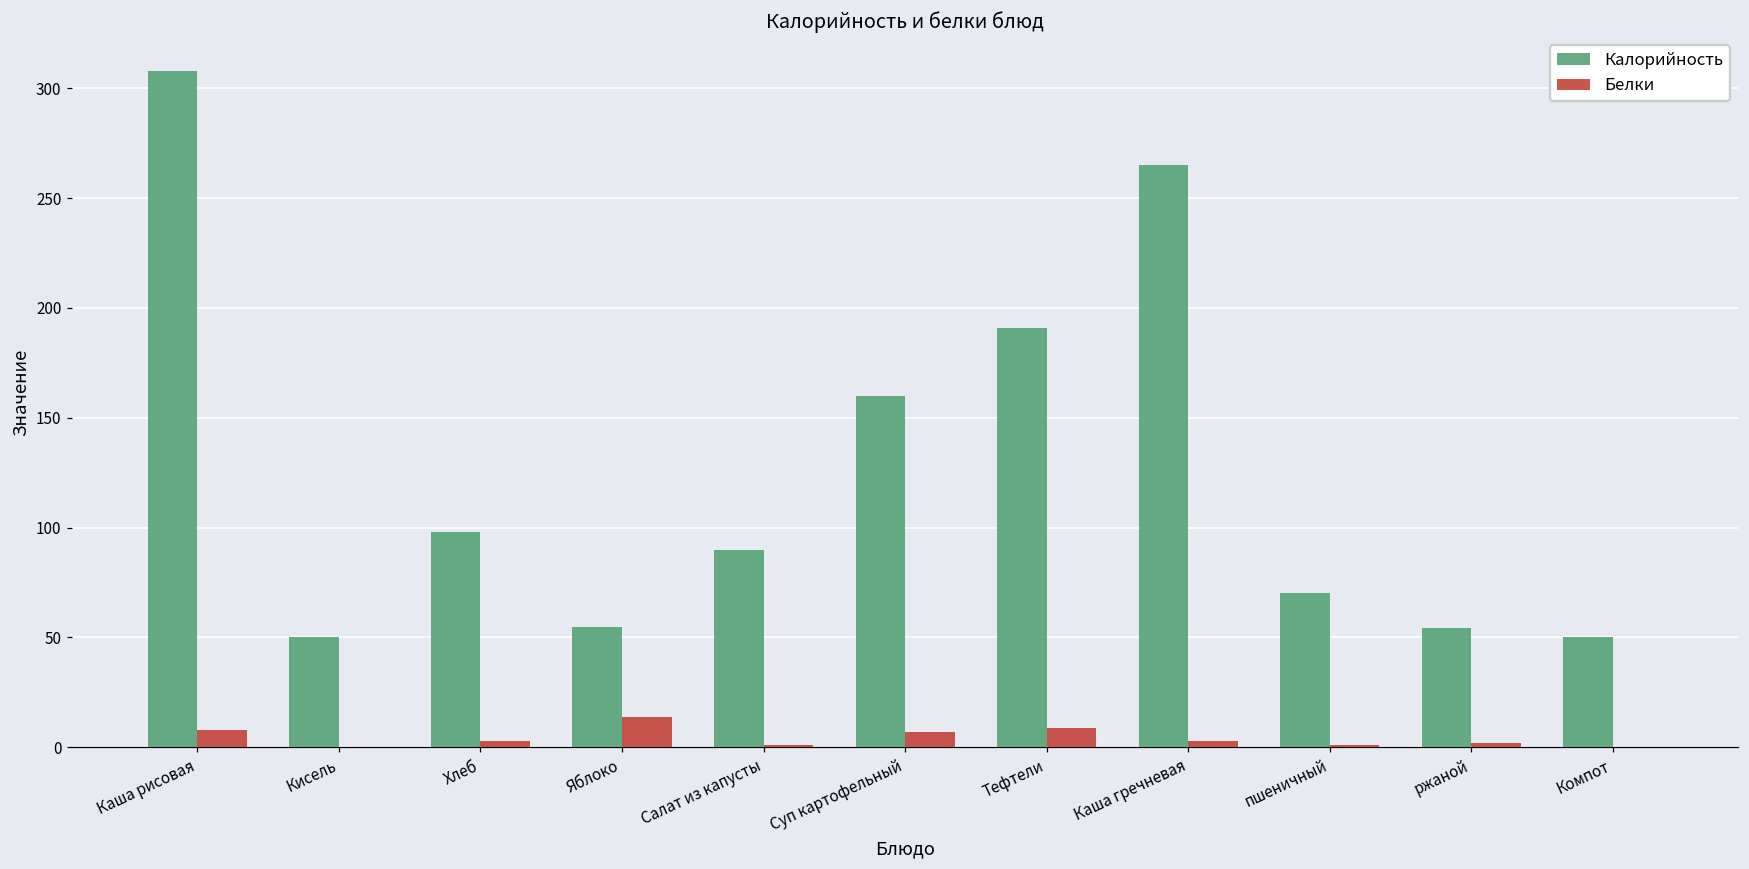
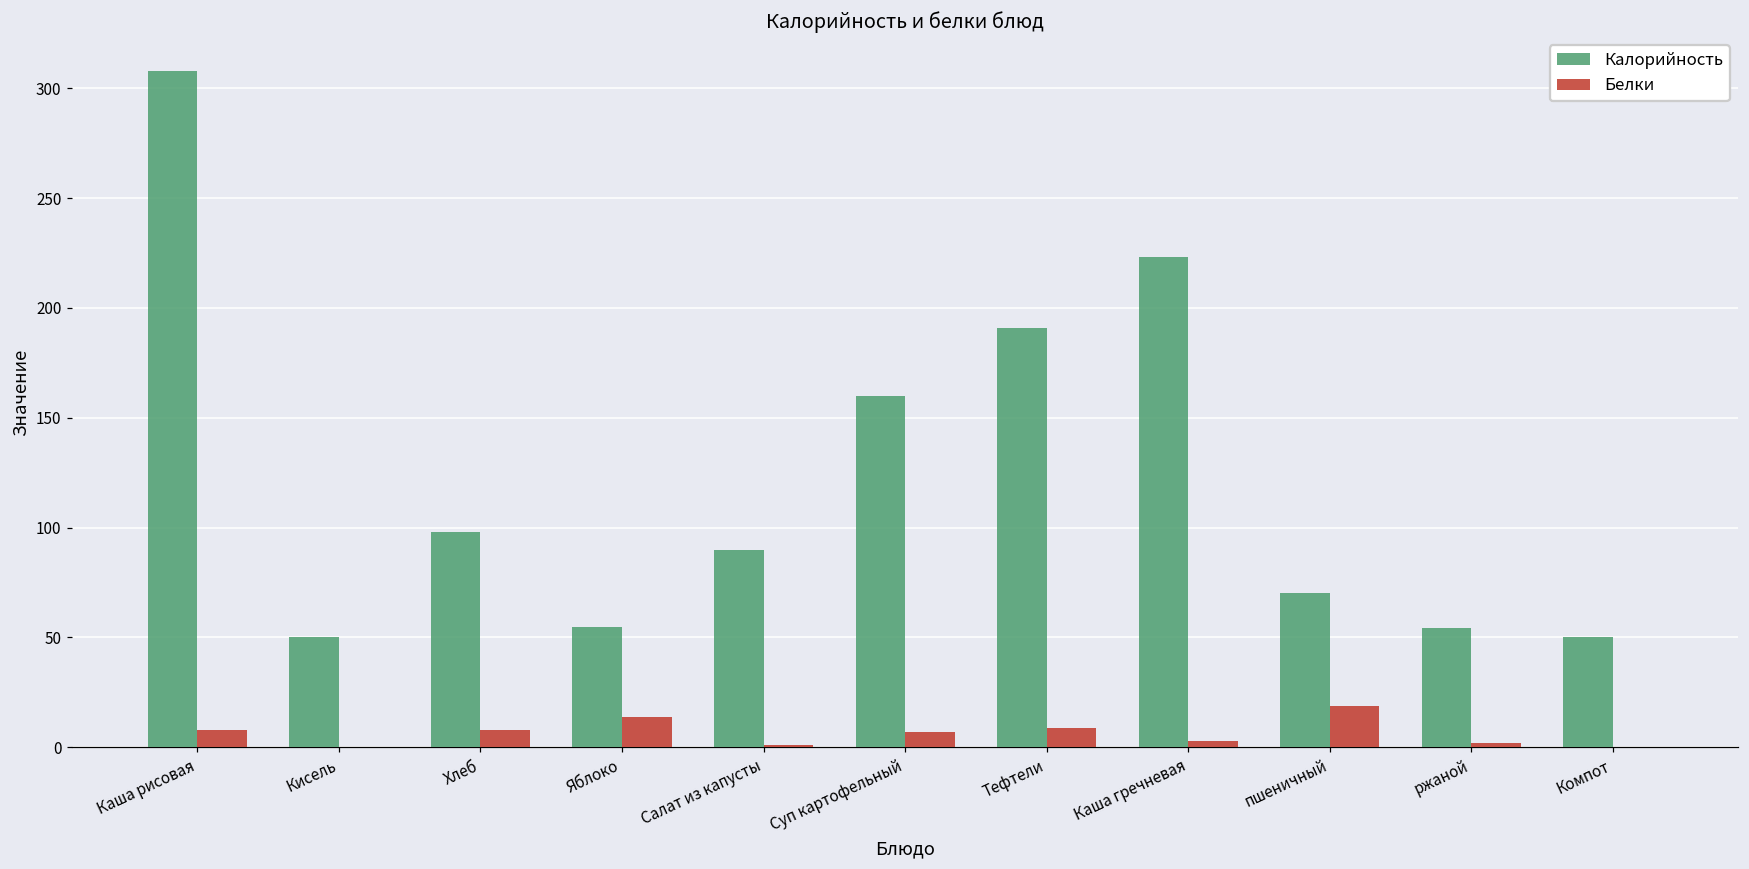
  {
    "Калорийность": {
      "Каша рисовая": 308,
      "Кисель": 50,
      "Хлеб": 98,
      "Яблоко": 55,
      "Салат из капусты": 90,
      "Суп картофельный": 160,
      "Тефтели": 191,
-     "Каша гречневая": 265,
+     "Каша гречневая": 223,
      "пшеничный": 70,
      "ржаной": 54,
      "Компот": 50
    },
    "Белки": {
      "Каша рисовая": 8,
      "Кисель": 0,
-     "Хлеб": 3,
+     "Хлеб": 8,
      "Яблоко": 14,
      "Суп картофельный": 7,
      "Тефтели": 9,
      "Каша гречневая": 3,
-     "пшеничный": 1,
+     "пшеничный": 19,
      "ржаной": 2,
      "Компот": 0
    }
  }
